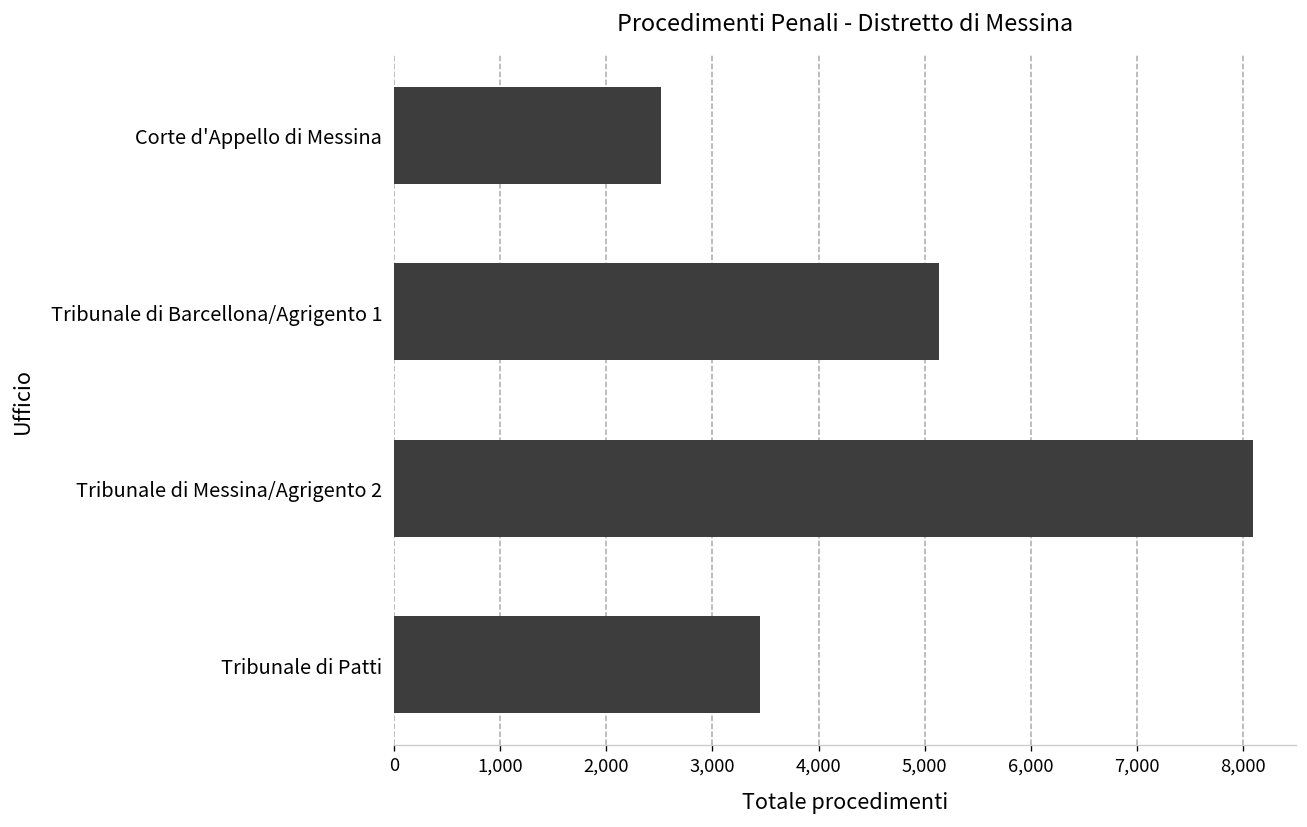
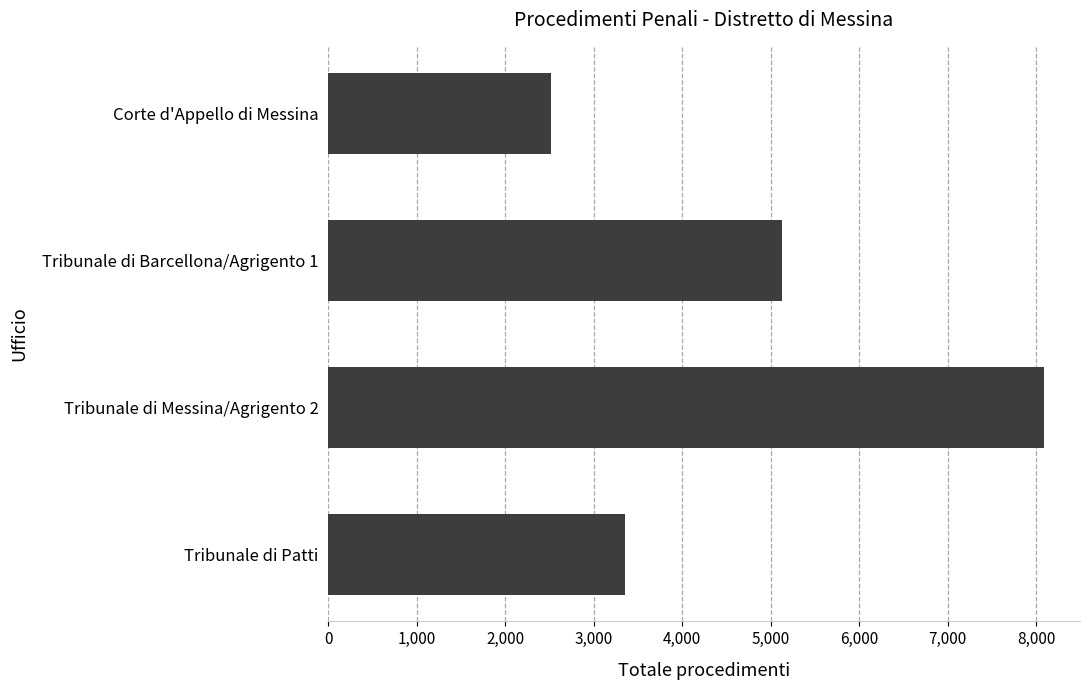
  {
    "Corte d'Appello di Messina": "2,500",
    "Tribunale di Barcellona/Agrigento 1": "5,100",
    "Tribunale di Messina/Agrigento 2": "8,100",
-   "Tribunale di Patti": "3,500"
+   "Tribunale di Patti": "3,300"
  }
